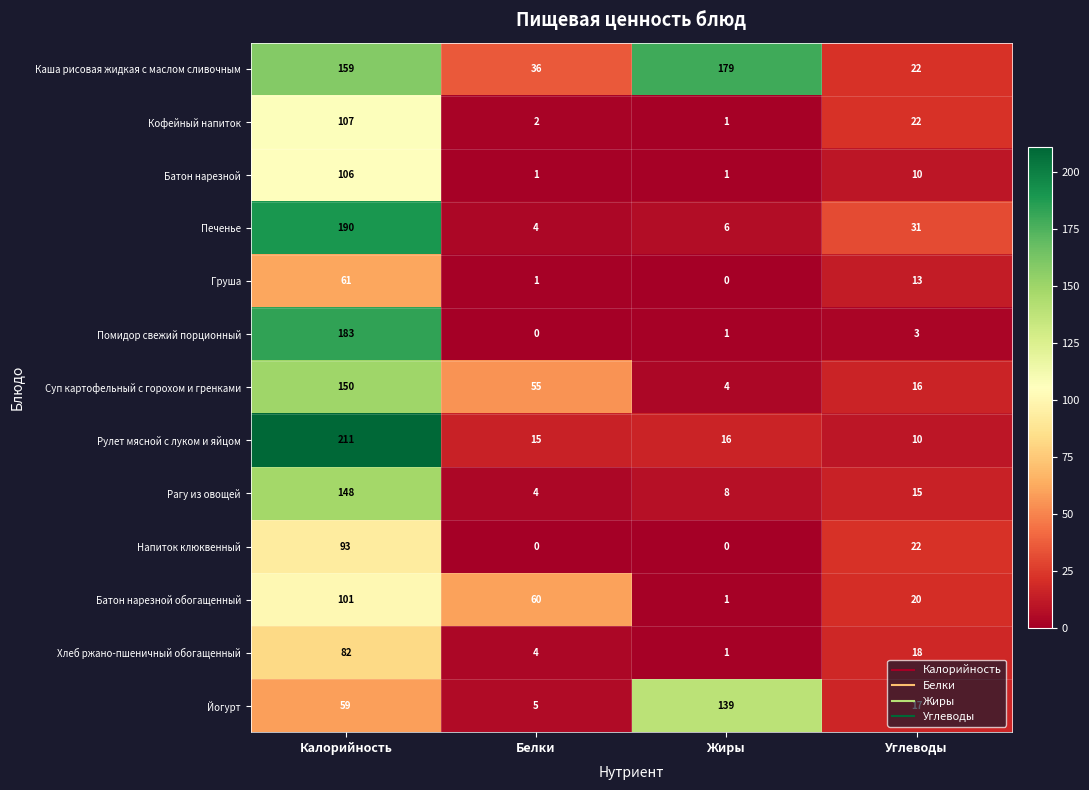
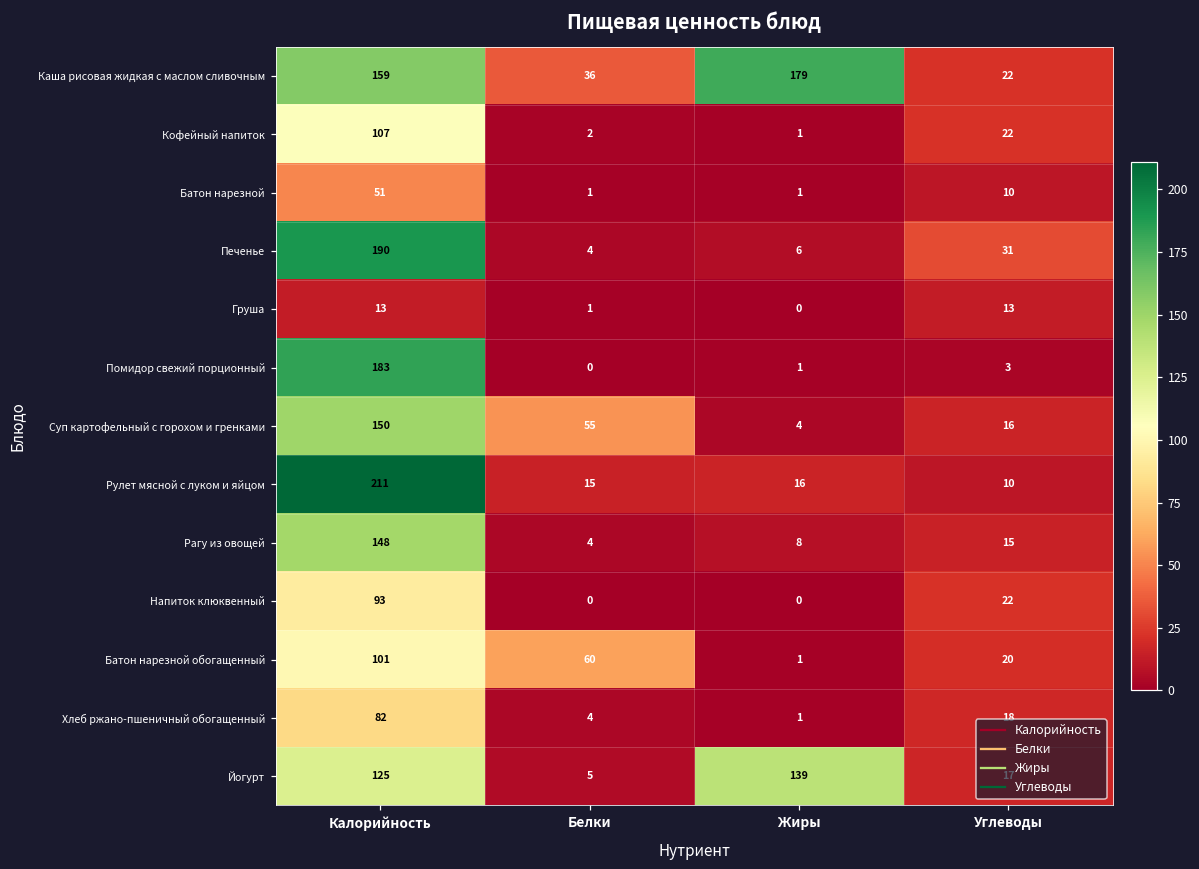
  {
    "Каша рисовая жидкая с маслом сливочным": {
      "Калорийность": 159,
      "Белки": 36,
      "Жиры": 179,
      "Углеводы": 22
    },
    "Кофейный напиток": {
      "Калорийность": 107,
      "Белки": 2,
      "Жиры": 1,
      "Углеводы": 22
    },
    "Батон нарезной": {
-     "Калорийность": 106,
+     "Калорийность": 51,
      "Белки": 1,
      "Жиры": 1,
      "Углеводы": 10
    },
    "Печенье": {
      "Калорийность": 190,
      "Белки": 4,
      "Жиры": 6,
      "Углеводы": 31
    },
    "Груша": {
-     "Калорийность": 61,
+     "Калорийность": 13,
      "Белки": 1,
      "Жиры": 0,
      "Углеводы": 13
    },
    "Помидор свежий порционный": {
      "Калорийность": 183,
      "Белки": 0,
      "Жиры": 1,
      "Углеводы": 3
    },
    "Суп картофельный с горохом и гренками": {
      "Калорийность": 150,
      "Белки": 55,
      "Жиры": 4,
      "Углеводы": 16
    },
    "Рулет мясной с луком и яйцом": {
      "Калорийность": 211,
      "Белки": 15,
      "Жиры": 16,
      "Углеводы": 10
    },
    "Рагу из овощей": {
      "Калорийность": 148,
      "Белки": 4,
      "Жиры": 8,
      "Углеводы": 15
    },
    "Напиток клюквенный": {
      "Калорийность": 93,
      "Белки": 0,
      "Жиры": 0,
      "Углеводы": 22
    },
    "Батон нарезной обогащенный": {
      "Калорийность": 101,
      "Белки": 60,
      "Жиры": 1,
      "Углеводы": 20
    },
    "Хлеб ржано-пшеничный обогащенный": {
      "Калорийность": 82,
      "Белки": 4,
      "Жиры": 1,
      "Углеводы": 18
    },
    "Йогурт": {
-     "Калорийность": 59,
+     "Калорийность": 125,
      "Белки": 5,
      "Жиры": 139
    }
  }
